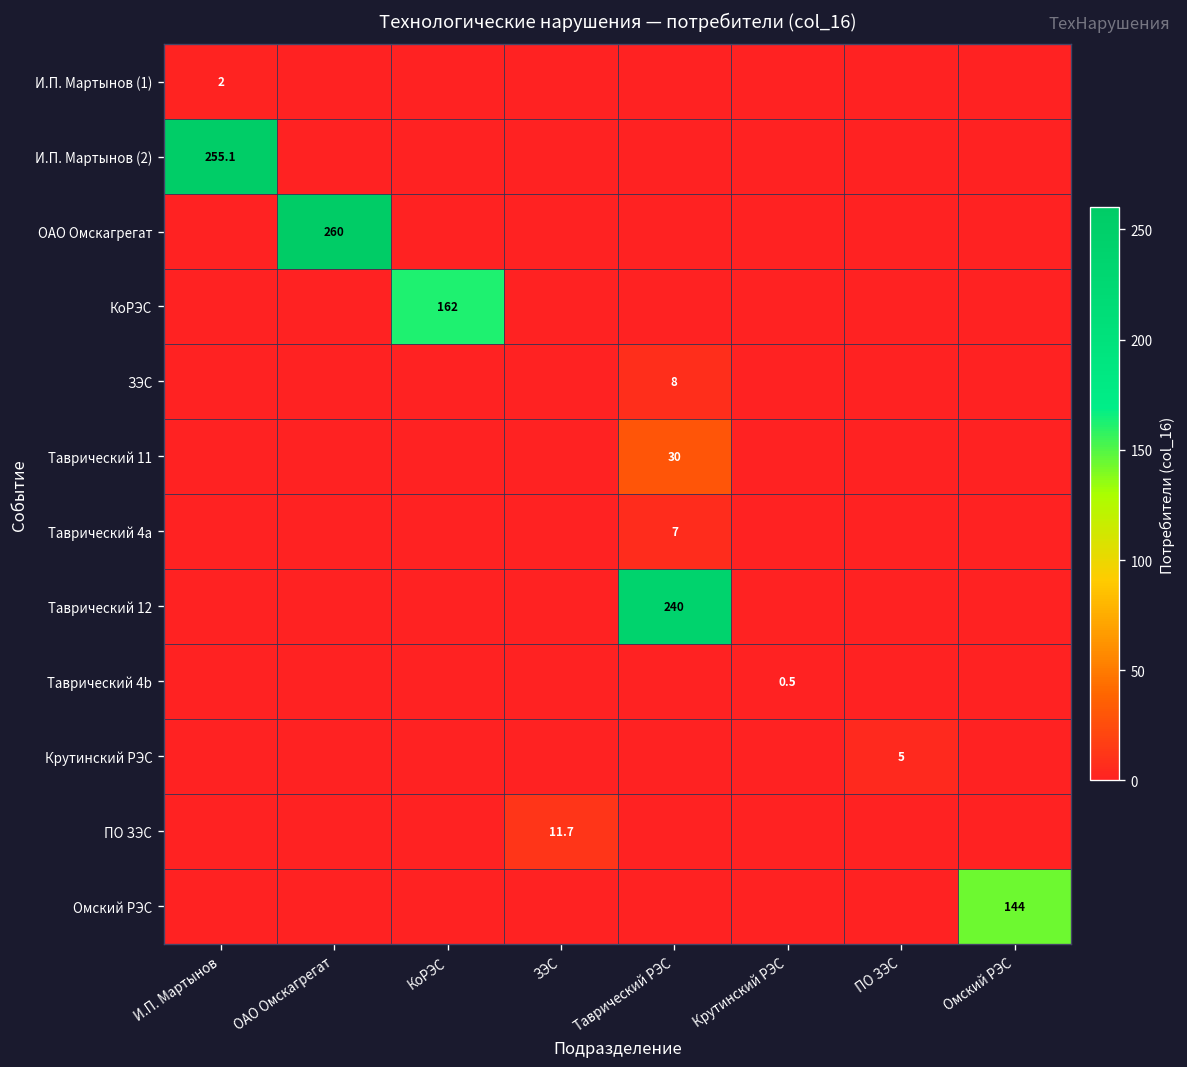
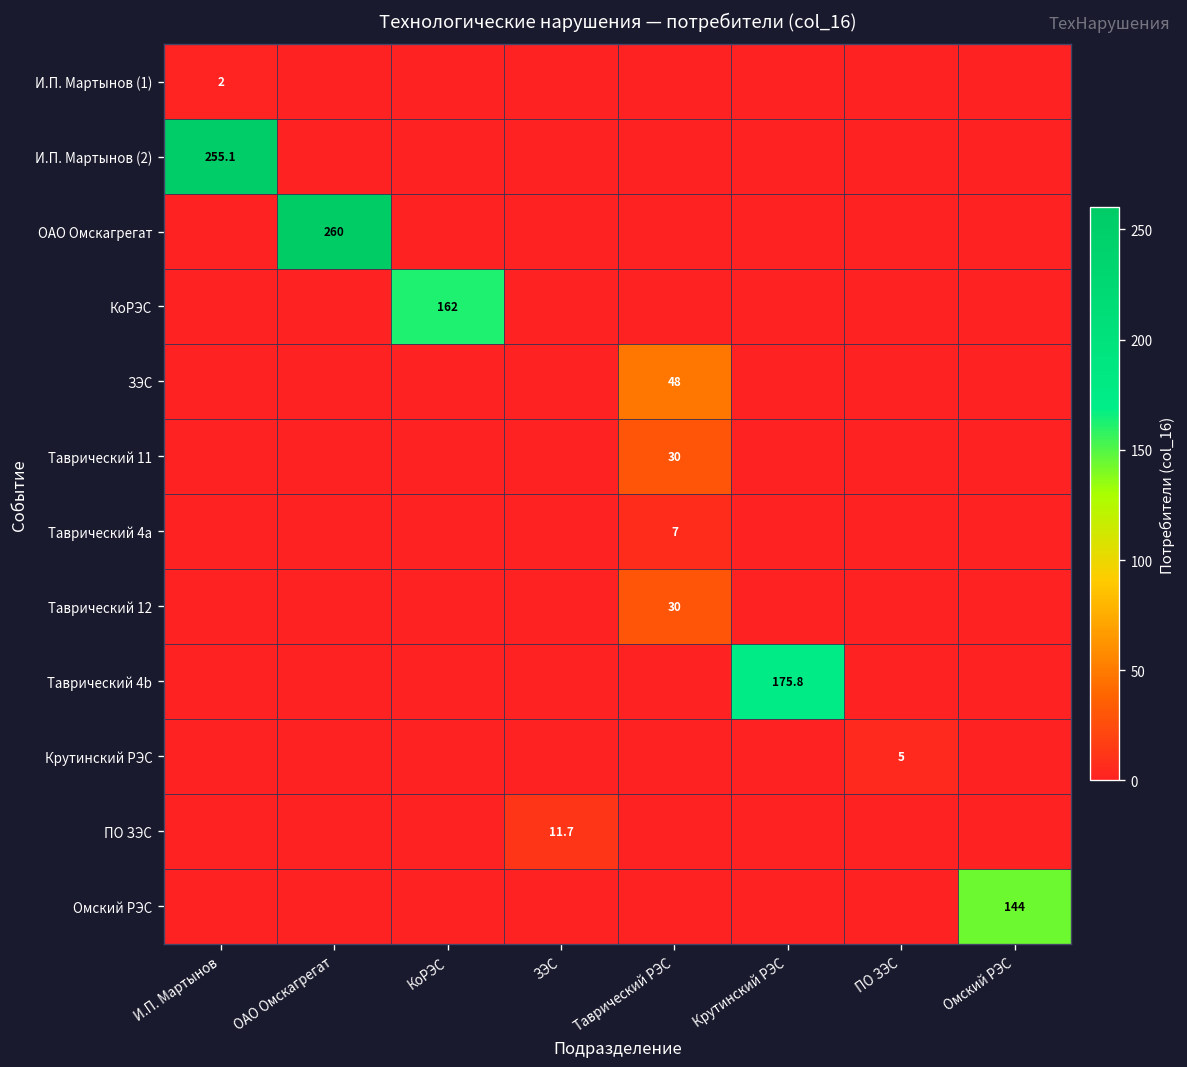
  {
    "И.П. Мартынов (1)": {
      "И.П. Мартынов": 2
    },
    "И.П. Мартынов (2)": {
      "И.П. Мартынов": 255.1
    },
    "ОАО Омскагрегат": {
      "ОАО Омскагрегат": 260
    },
    "КоРЭС": {
      "КоРЭС": 162
    },
    "ЗЭС": {
-     "Таврический РЭС": 8
+     "Таврический РЭС": 48
    },
    "Таврический 11": {
      "Таврический РЭС": 30
    },
    "Таврический 4a": {
      "Таврический РЭС": 7
    },
    "Таврический 12": {
-     "Таврический РЭС": 240
+     "Таврический РЭС": 30
    },
    "Таврический 4b": {
-     "Крутинский РЭС": 0.5
+     "Крутинский РЭС": 175.8
    },
    "Крутинский РЭС": {
      "ПО ЗЭС": 5
    },
    "ПО ЗЭС": {
      "ЗЭС": 11.7
    },
    "Омский РЭС": {
      "Омский РЭС": 144
    }
  }
